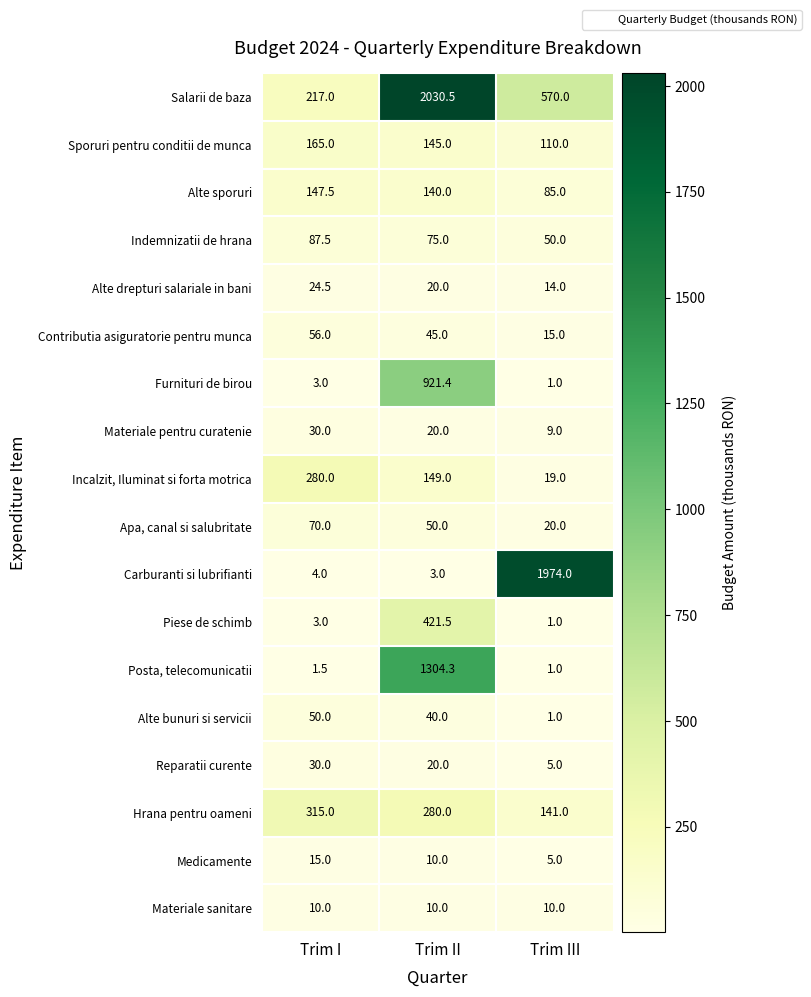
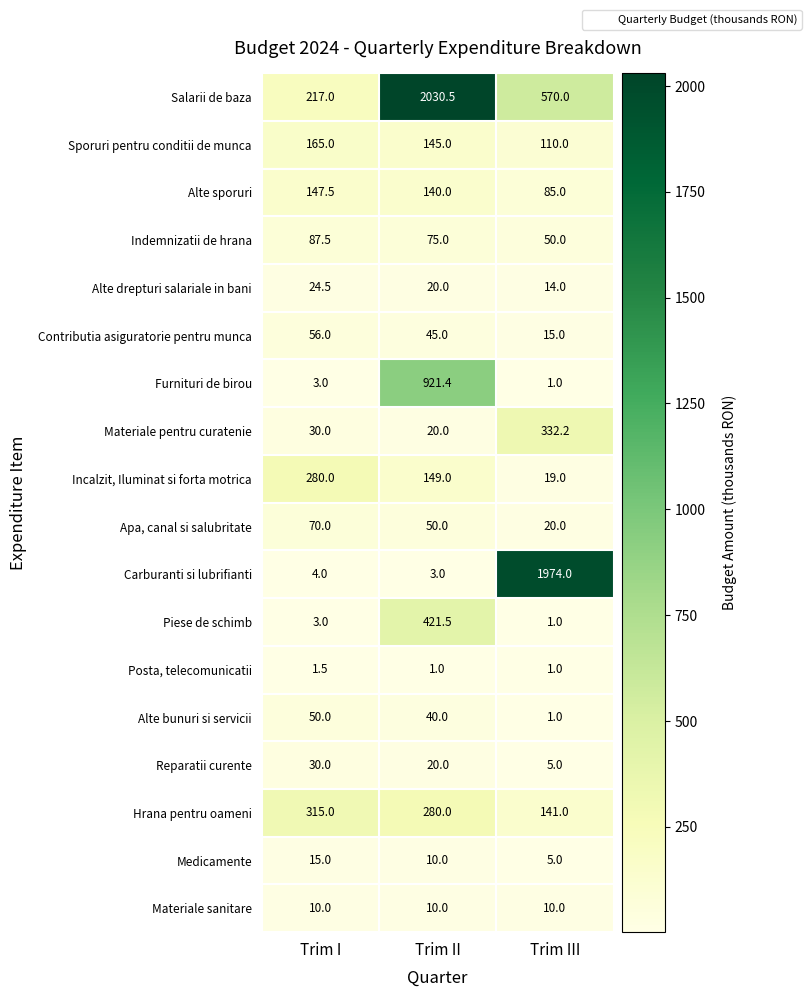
  {
    "Salarii de baza": {
      "Trim I": 217.0,
      "Trim II": 2030.5,
      "Trim III": 570.0
    },
    "Sporuri pentru conditii de munca": {
      "Trim I": 165.0,
      "Trim II": 145.0,
      "Trim III": 110.0
    },
    "Alte sporuri": {
      "Trim I": 147.5,
      "Trim II": 140.0,
      "Trim III": 85.0
    },
    "Indemnizatii de hrana": {
      "Trim I": 87.5,
      "Trim II": 75.0,
      "Trim III": 50.0
    },
    "Alte drepturi salariale in bani": {
      "Trim I": 24.5,
      "Trim II": 20.0,
      "Trim III": 14.0
    },
    "Contributia asiguratorie pentru munca": {
      "Trim I": 56.0,
      "Trim II": 45.0,
      "Trim III": 15.0
    },
    "Furnituri de birou": {
      "Trim I": 3.0,
      "Trim II": 921.4,
      "Trim III": 1.0
    },
    "Materiale pentru curatenie": {
      "Trim I": 30.0,
      "Trim II": 20.0,
-     "Trim III": 9.0
+     "Trim III": 332.2
    },
    "Incalzit, Iluminat si forta motrica": {
      "Trim I": 280.0,
      "Trim II": 149.0,
      "Trim III": 19.0
    },
    "Apa, canal si salubritate": {
      "Trim I": 70.0,
      "Trim II": 50.0,
      "Trim III": 20.0
    },
    "Carburanti si lubrifianti": {
      "Trim I": 4.0,
      "Trim II": 3.0,
      "Trim III": 1974.0
    },
    "Piese de schimb": {
      "Trim I": 3.0,
      "Trim II": 421.5,
      "Trim III": 1.0
    },
    "Posta, telecomunicatii": {
      "Trim I": 1.5,
-     "Trim II": 1304.3,
+     "Trim II": 1.0,
      "Trim III": 1.0
    },
    "Alte bunuri si servicii": {
      "Trim I": 50.0,
      "Trim II": 40.0,
      "Trim III": 1.0
    },
    "Reparatii curente": {
      "Trim I": 30.0,
      "Trim II": 20.0,
      "Trim III": 5.0
    },
    "Hrana pentru oameni": {
      "Trim I": 315.0,
      "Trim II": 280.0,
      "Trim III": 141.0
    },
    "Medicamente": {
      "Trim I": 15.0,
      "Trim II": 10.0,
      "Trim III": 5.0
    },
    "Materiale sanitare": {
      "Trim I": 10.0,
      "Trim II": 10.0,
      "Trim III": 10.0
    }
  }
